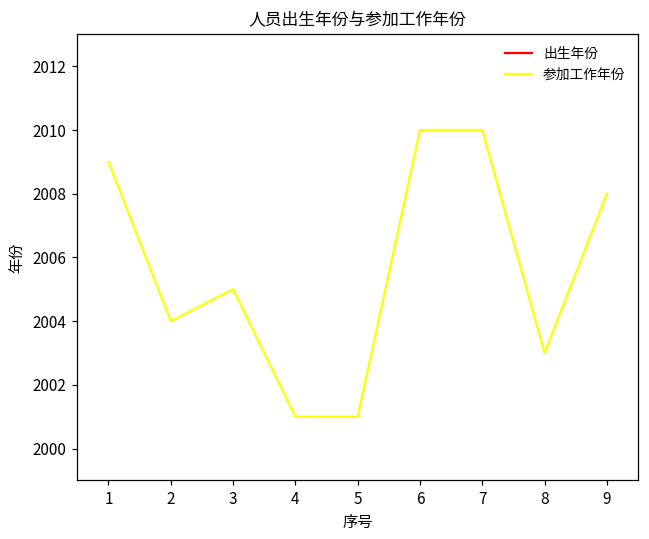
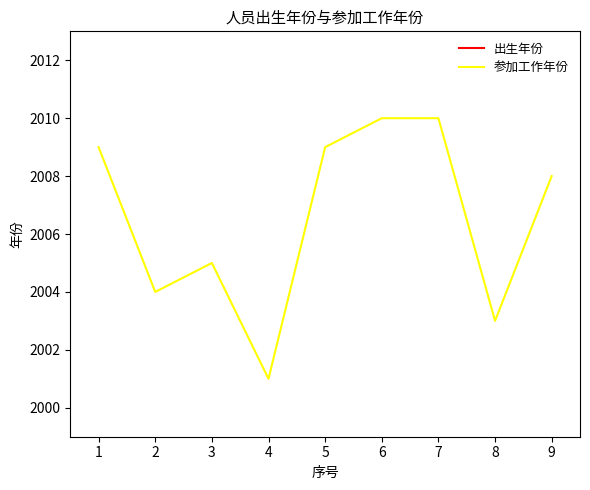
  {
    "参加工作年份": {
      "1": 2009,
      "2": 2004,
      "3": 2005,
      "4": 2001,
-     "5": 2001,
+     "5": 2009,
      "6": 2010,
      "7": 2010,
      "8": 2003,
      "9": 2008
    }
  }
